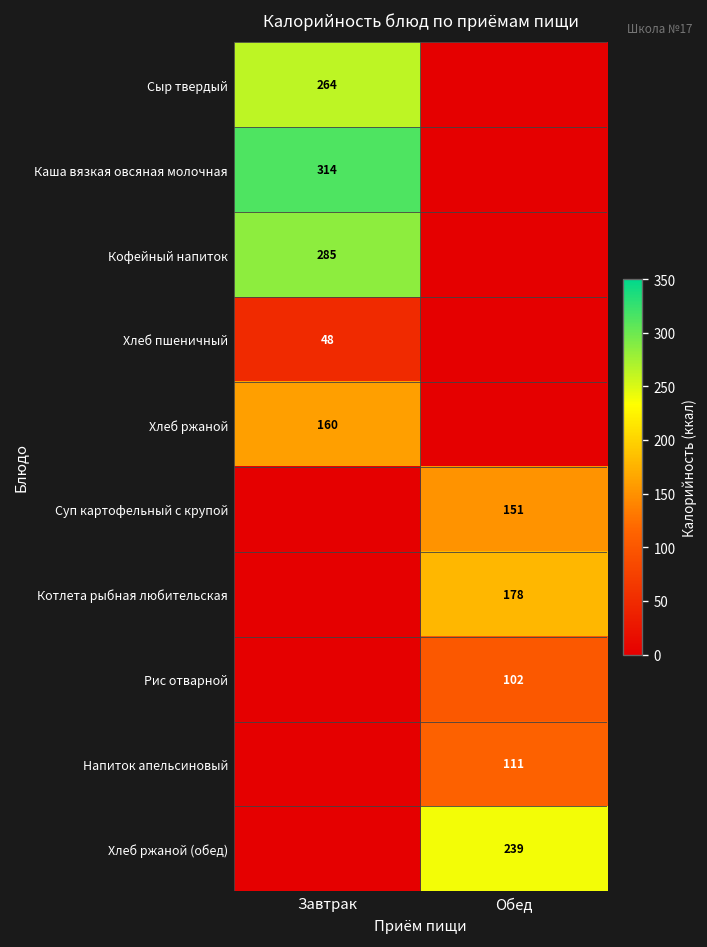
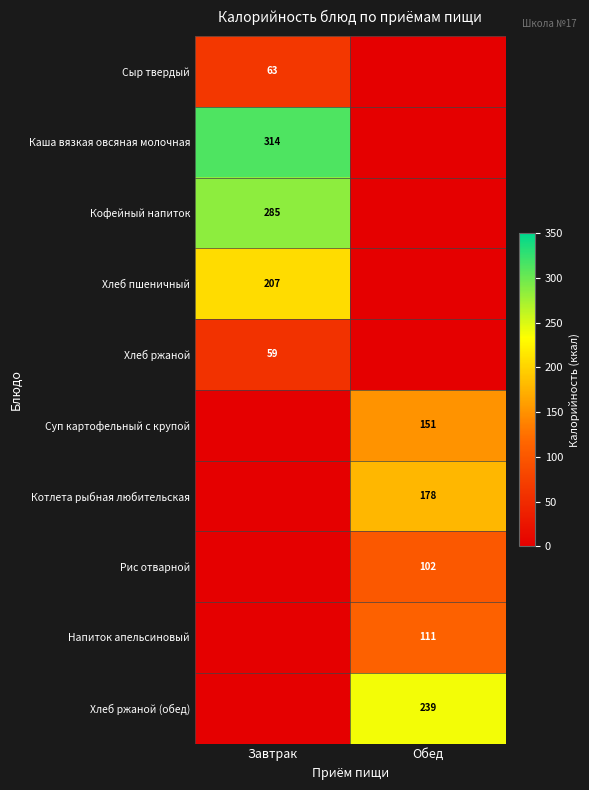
  {
    "Сыр твердый": {
-     "Завтрак": 264
+     "Завтрак": 63
    },
    "Каша вязкая овсяная молочная": {
      "Завтрак": 314
    },
    "Кофейный напиток": {
      "Завтрак": 285
    },
    "Хлеб пшеничный": {
-     "Завтрак": 48
+     "Завтрак": 207
    },
    "Хлеб ржаной": {
-     "Завтрак": 160
+     "Завтрак": 59
    },
    "Суп картофельный с крупой": {
      "Обед": 151
    },
    "Котлета рыбная любительская": {
      "Обед": 178
    },
    "Рис отварной": {
      "Обед": 102
    },
    "Напиток апельсиновый": {
      "Обед": 111
    },
    "Хлеб ржаной (обед)": {
      "Обед": 239
    }
  }
